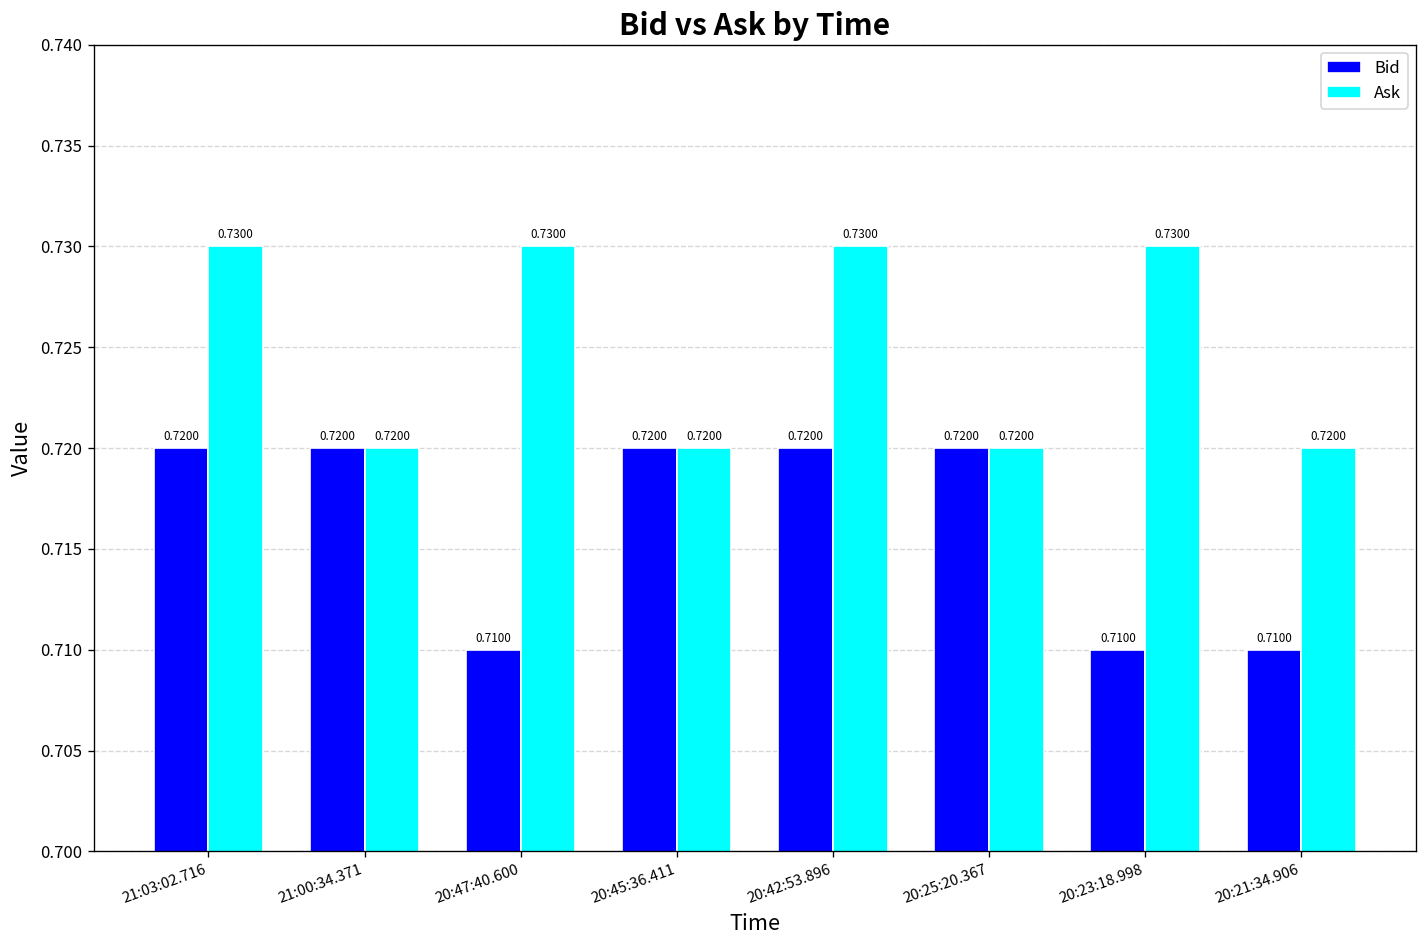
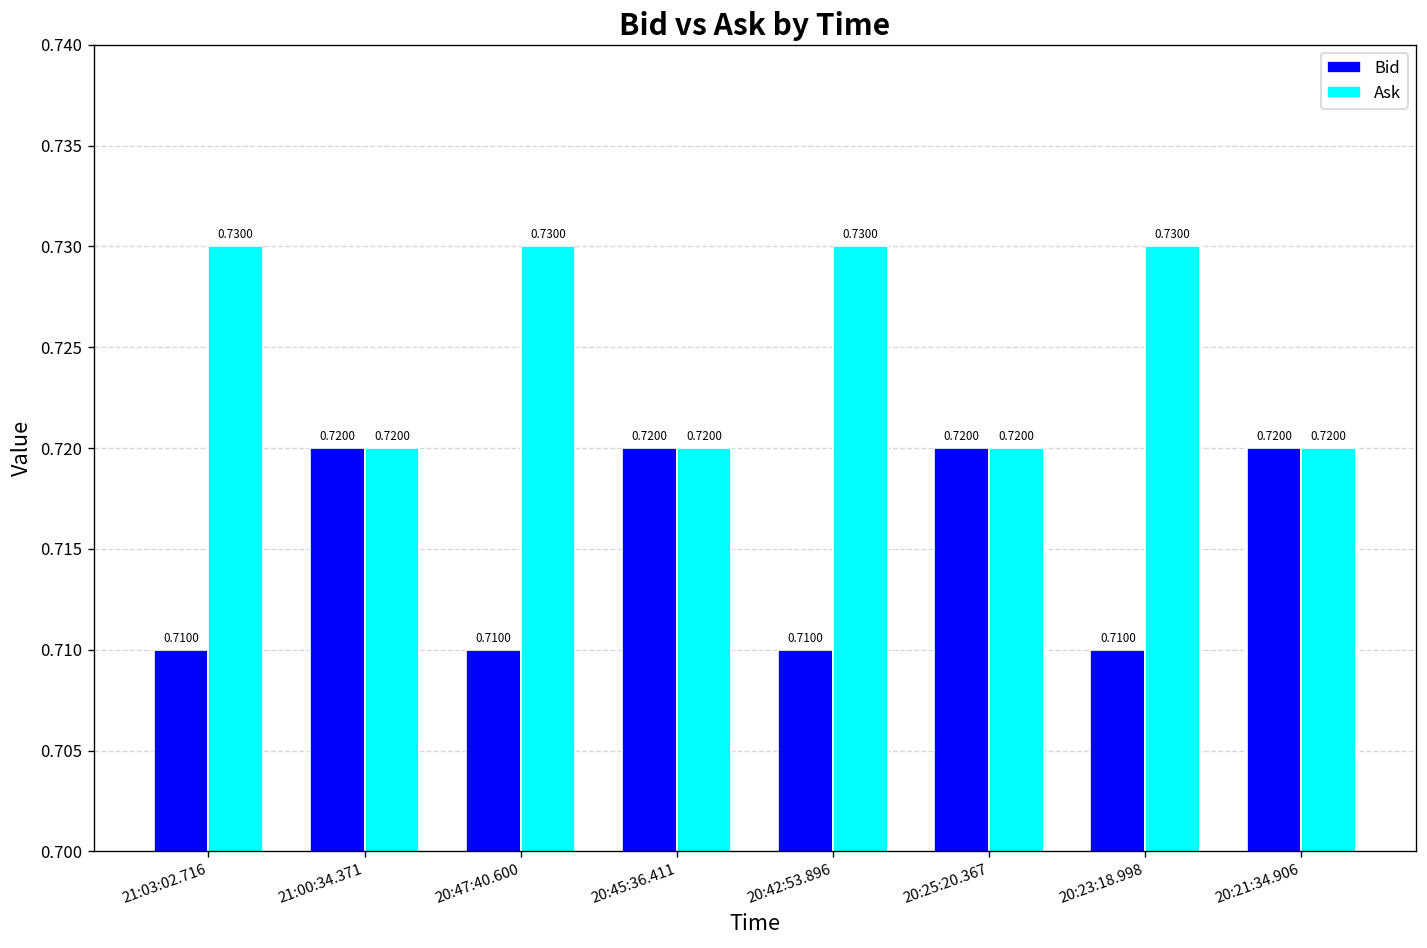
  {
    "Bid": {
-     "21:03:02.716": 0.7200,
+     "21:03:02.716": 0.7100,
      "21:00:34.371": 0.7200,
      "20:47:40.600": 0.7100,
      "20:45:36.411": 0.7200,
-     "20:42:53.896": 0.7200,
+     "20:42:53.896": 0.7100,
      "20:25:20.367": 0.7200,
      "20:23:18.998": 0.7100,
-     "20:21:34.906": 0.7100
+     "20:21:34.906": 0.7200
    },
    "Ask": {
      "21:03:02.716": 0.7300,
      "21:00:34.371": 0.7200,
      "20:47:40.600": 0.7300,
      "20:45:36.411": 0.7200,
      "20:42:53.896": 0.7300,
      "20:25:20.367": 0.7200,
      "20:23:18.998": 0.7300,
      "20:21:34.906": 0.7200
    }
  }
